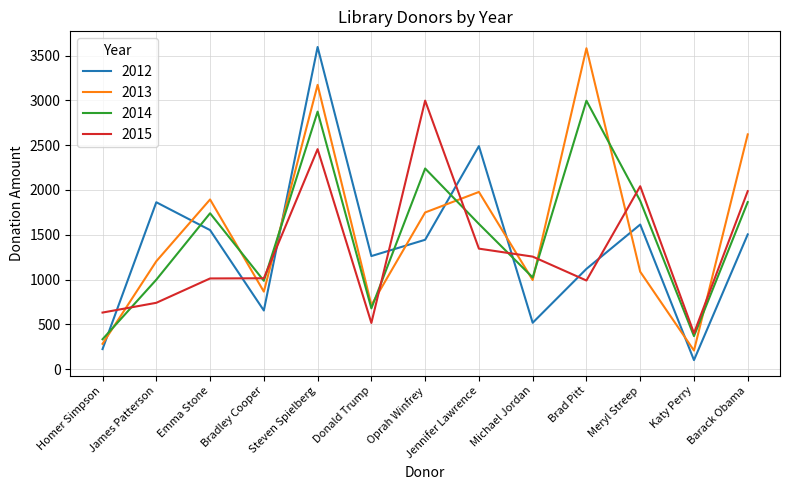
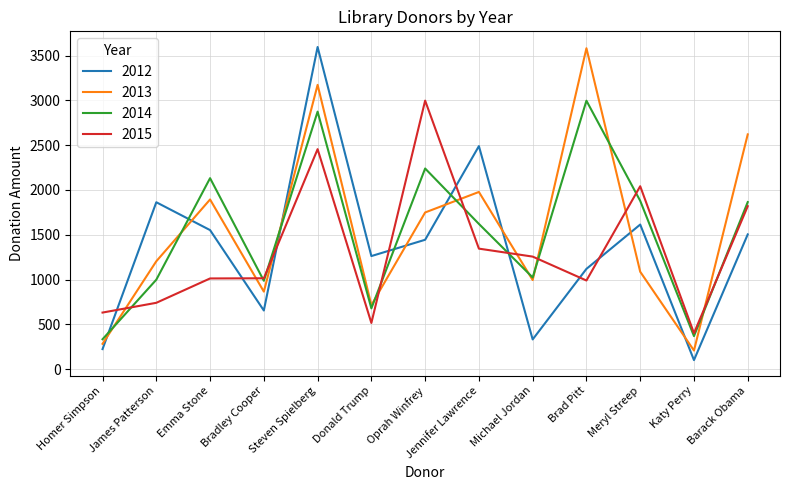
  {
    "2012": {
      "Homer Simpson": 200,
      "James Patterson": 1900,
      "Emma Stone": 1600,
      "Bradley Cooper": 700,
      "Steven Spielberg": 3600,
      "Donald Trump": 1300,
      "Oprah Winfrey": 1400,
      "Jennifer Lawrence": 2500,
-     "Michael Jordan": 500,
+     "Michael Jordan": 300,
      "Brad Pitt": 1100,
      "Meryl Streep": 1600,
      "Katy Perry": 100,
      "Barack Obama": 1500
    },
    "2013": {
      "Homer Simpson": 300,
      "James Patterson": 1200,
      "Emma Stone": 1900,
      "Bradley Cooper": 900,
      "Steven Spielberg": 3200,
      "Donald Trump": 700,
      "Oprah Winfrey": 1700,
      "Jennifer Lawrence": 2000,
      "Michael Jordan": 1000,
      "Brad Pitt": 3600,
      "Meryl Streep": 1100,
      "Katy Perry": 200,
      "Barack Obama": 2600
    },
    "2014": {
      "Homer Simpson": 300,
      "James Patterson": 1000,
-     "Emma Stone": 1700,
+     "Emma Stone": 2100,
      "Steven Spielberg": 2900,
      "Donald Trump": 700,
      "Oprah Winfrey": 2200,
      "Jennifer Lawrence": 1600,
      "Michael Jordan": 1000,
      "Brad Pitt": 3000,
      "Meryl Streep": 1900,
      "Katy Perry": 400,
      "Barack Obama": 1900
    },
    "2015": {
      "Homer Simpson": 600,
      "James Patterson": 700,
      "Emma Stone": 1000,
      "Steven Spielberg": 2500,
      "Donald Trump": 500,
      "Oprah Winfrey": 3000,
      "Jennifer Lawrence": 1300,
      "Michael Jordan": 1300,
      "Brad Pitt": 1000,
      "Meryl Streep": 2000,
      "Katy Perry": 400,
-     "Barack Obama": 2000
+     "Barack Obama": 1800
    }
  }
